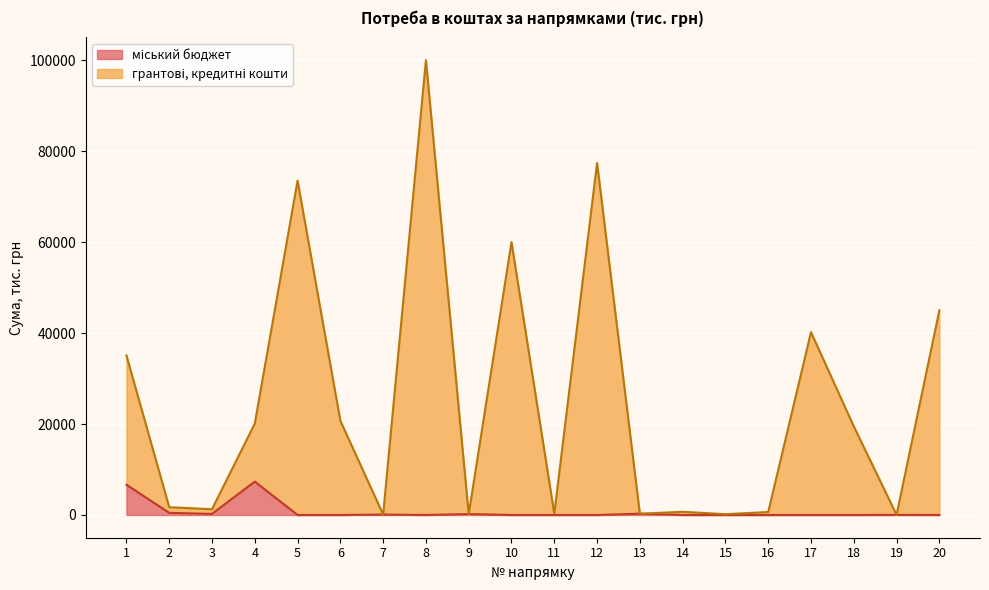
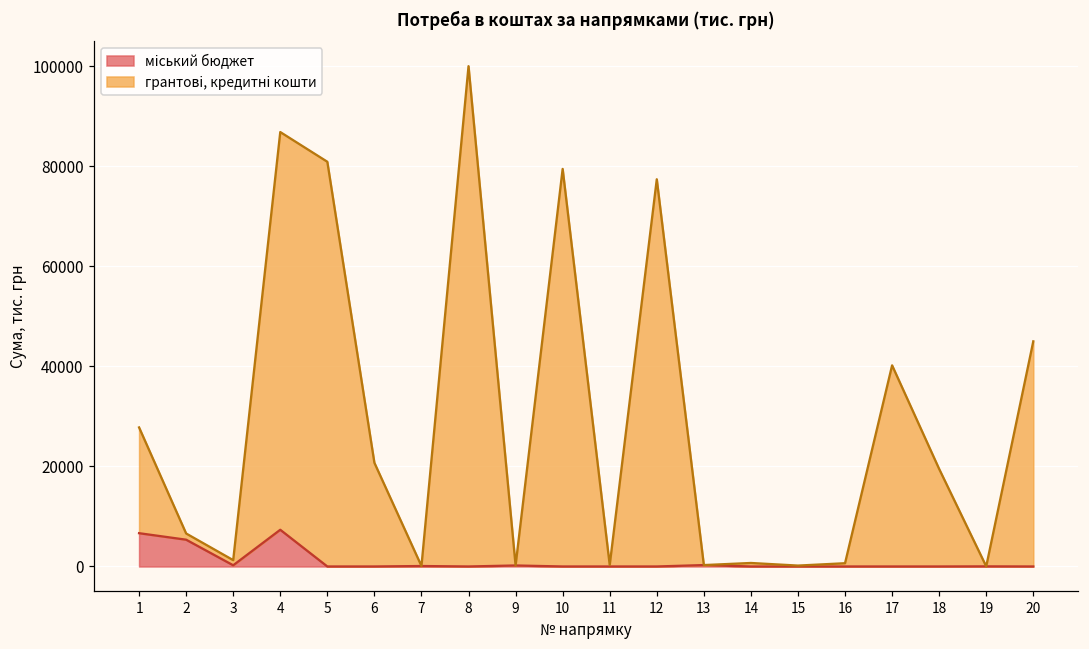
  {
    "міський бюджет": {
      "1": 7000,
-     "2": 0,
+     "2": 5000,
      "3": 0,
      "4": 7000,
      "5": 0,
      "6": 0,
      "8": 0,
      "10": 0,
      "12": 0,
      "14": 0,
      "16": 0,
      "17": 0,
      "18": 0,
      "20": 0
    },
    "грантові, кредитні кошти": {
-     "1": 28000,
+     "1": 21000,
      "2": 1000,
      "3": 1000,
-     "4": 13000,
-     "5": 74000,
+     "4": 79000,
+     "5": 81000,
      "6": 21000,
      "8": 100000,
-     "10": 60000,
+     "10": 79000,
      "12": 77000,
      "14": 1000,
      "16": 1000,
      "17": 40000,
      "18": 19000,
      "20": 45000
    }
  }
